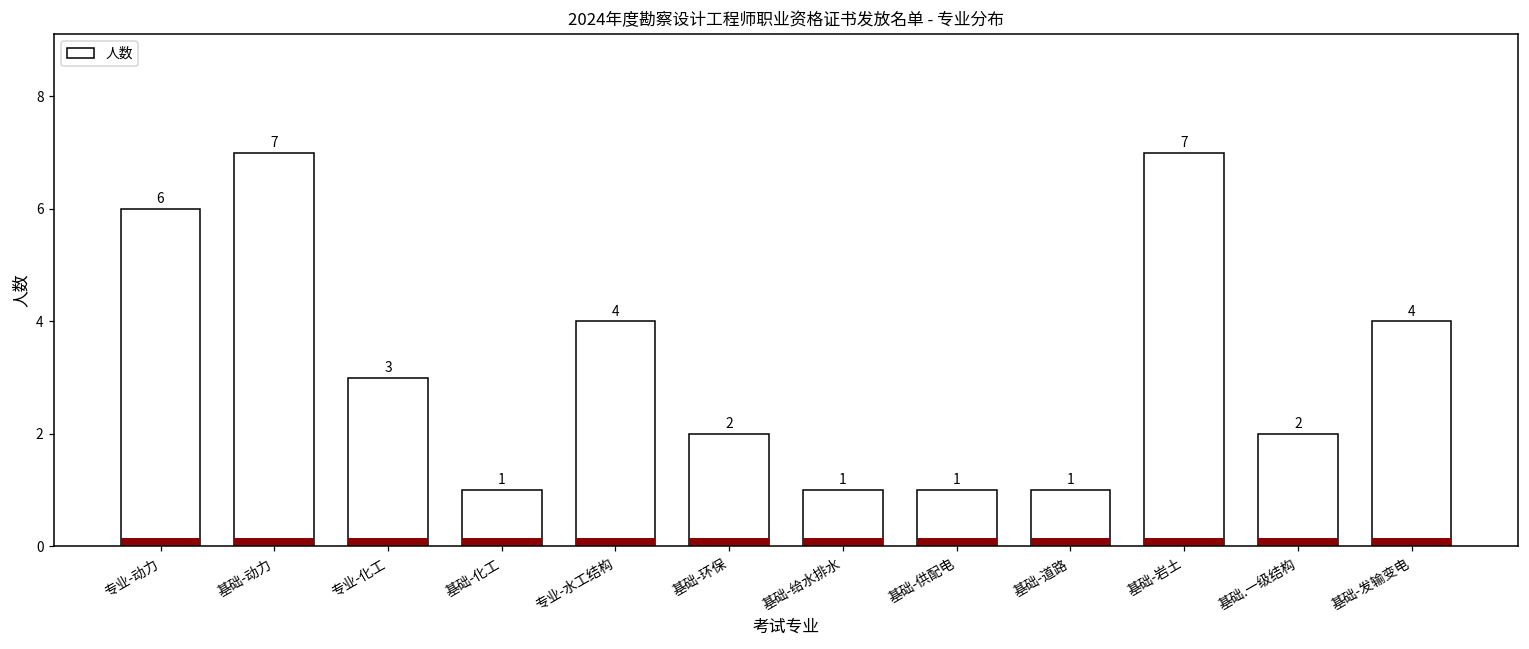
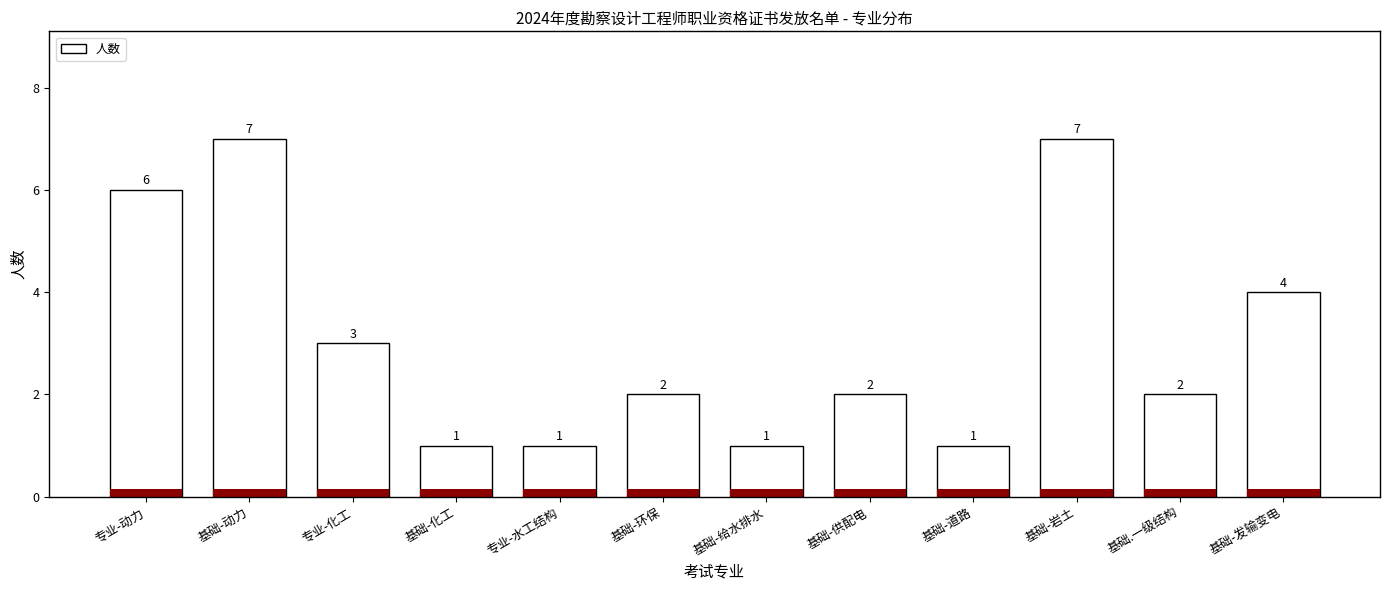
  {
    "人数": {
      "专业-动力": 6,
      "基础-动力": 7,
      "专业-化工": 3,
      "基础-化工": 1,
-     "专业-水工结构": 4,
+     "专业-水工结构": 1,
      "基础-环保": 2,
      "基础-给水排水": 1,
-     "基础-供配电": 1,
+     "基础-供配电": 2,
      "基础-道路": 1,
      "基础-岩土": 7,
      "基础.一级结构": 2,
      "基础-发输变电": 4
    }
  }
